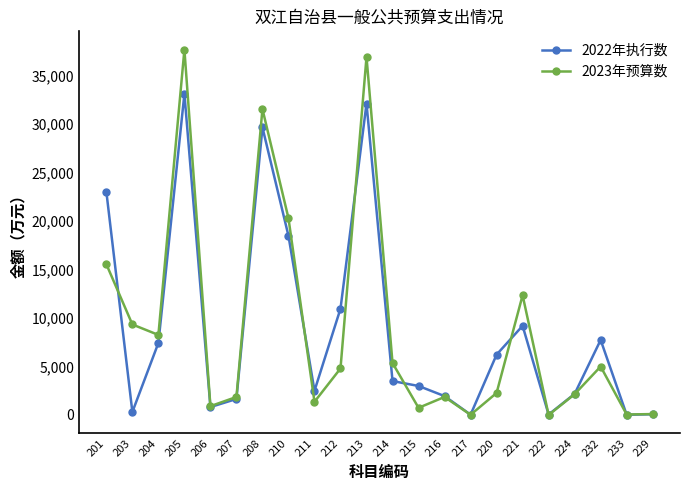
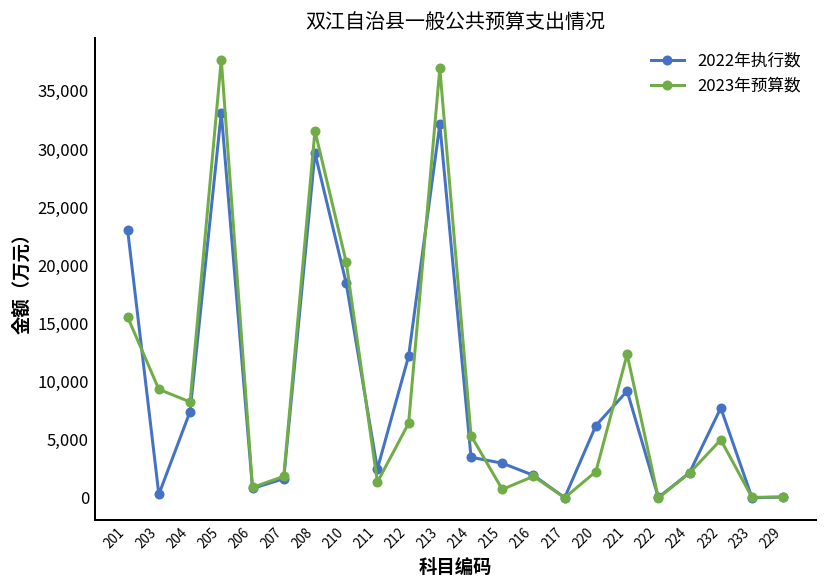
  {
    "2022年执行数": {
      "201": "23,000",
      "203": "0",
      "204": "7,000",
      "205": "33,000",
      "208": "30,000",
      "210": "18,000",
      "211": "2,000",
-     "212": "11,000",
+     "212": "12,000",
      "213": "32,000",
      "214": "4,000",
      "215": "3,000",
      "220": "6,000",
      "221": "9,000",
      "232": "8,000"
    },
    "2023年预算数": {
      "201": "16,000",
      "203": "9,000",
      "204": "8,000",
      "205": "38,000",
      "208": "32,000",
      "210": "20,000",
      "211": "1,000",
-     "212": "5,000",
+     "212": "6,000",
      "213": "37,000",
      "214": "5,000",
      "215": "1,000",
      "220": "2,000",
      "221": "12,000",
      "232": "5,000"
    }
  }
